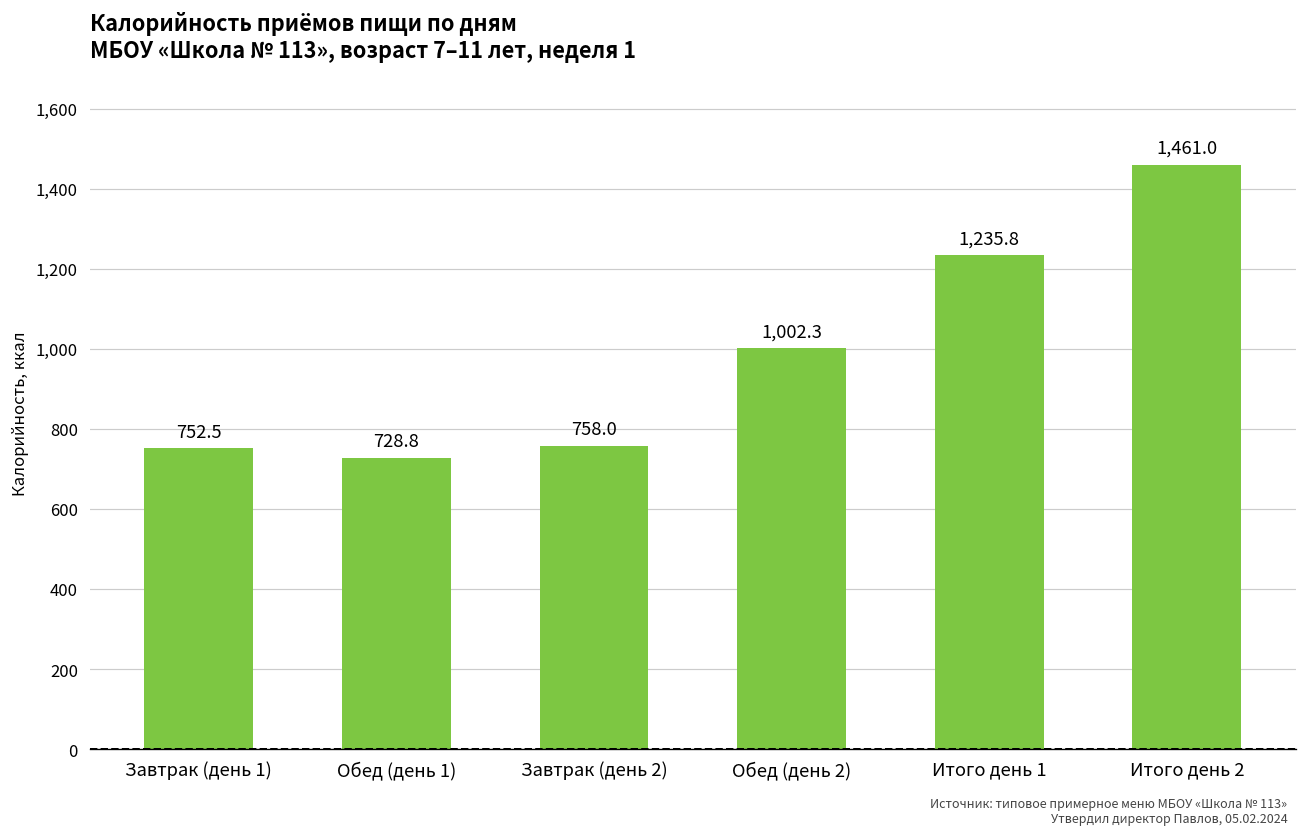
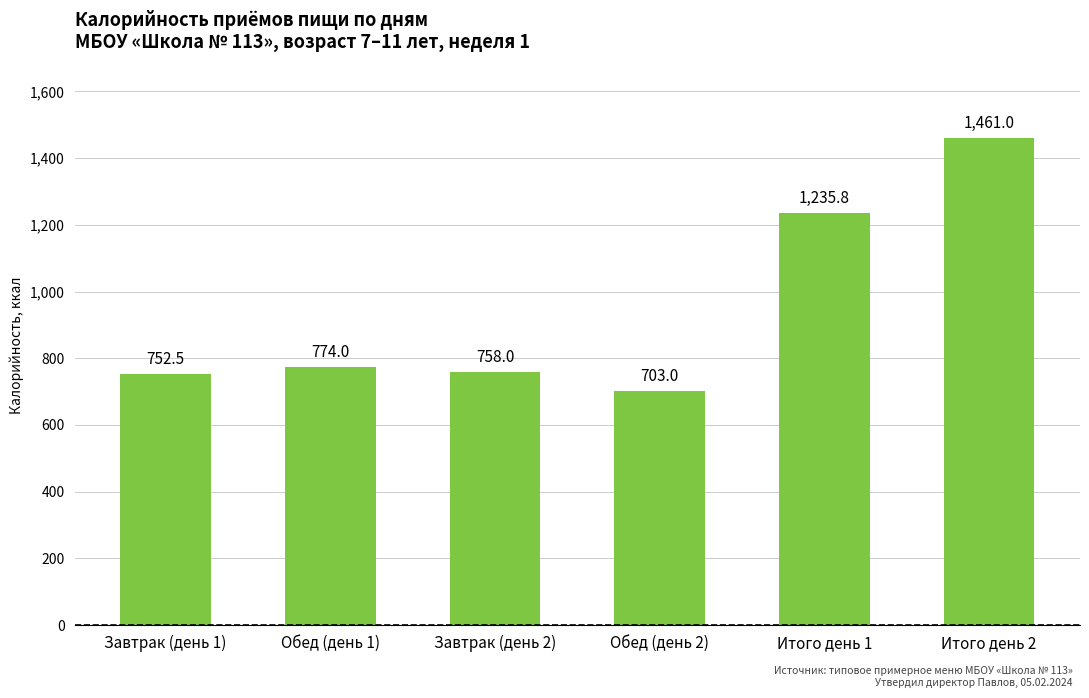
  {
    "Завтрак (день 1)": "752.5",
-   "Обед (день 1)": "728.8",
+   "Обед (день 1)": "774.0",
    "Завтрак (день 2)": "758.0",
-   "Обед (день 2)": "1,002.3",
+   "Обед (день 2)": "703.0",
    "Итого день 1": "1,235.8",
    "Итого день 2": "1,461.0"
  }
